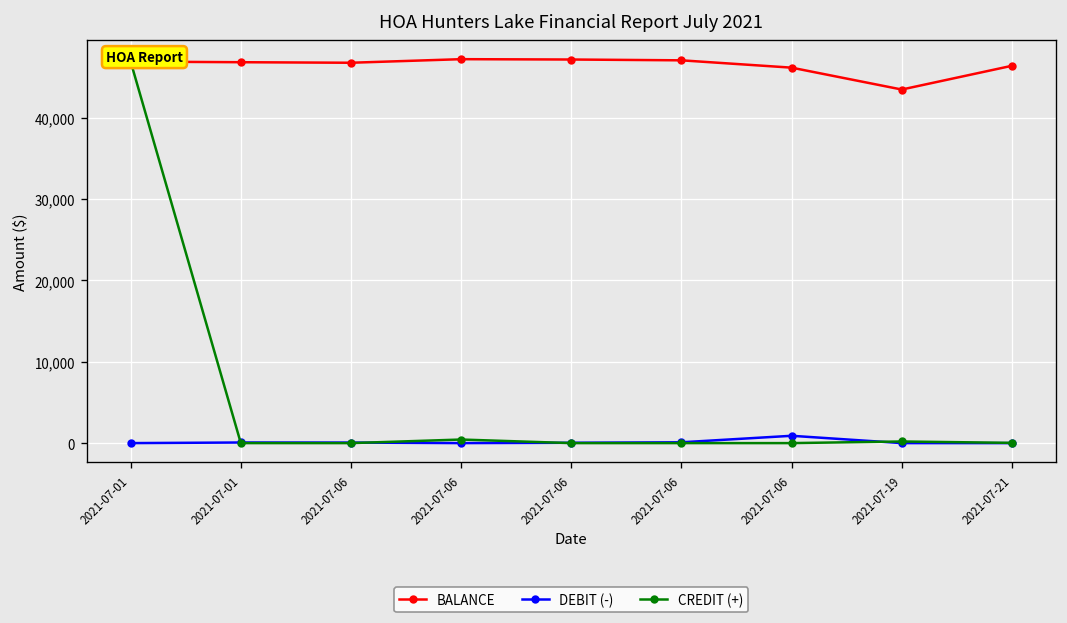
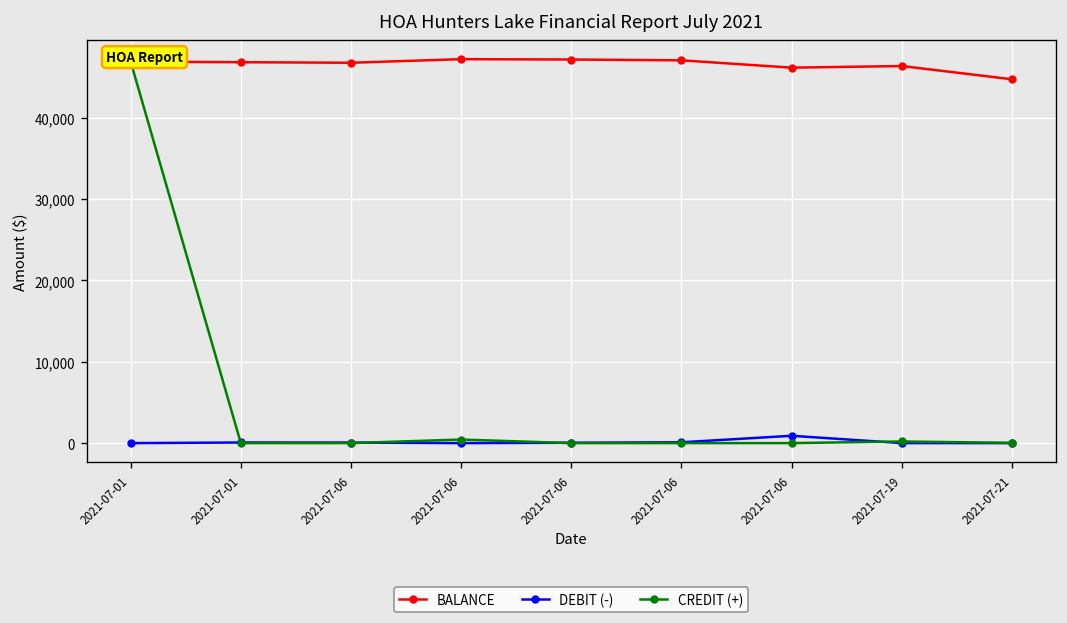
  {
    "BALANCE": {
-     "2021-07-19": "43,000",
-     "2021-07-21": "46,000"
+     "2021-07-19": "46,000",
+     "2021-07-21": "45,000"
    }
  }
